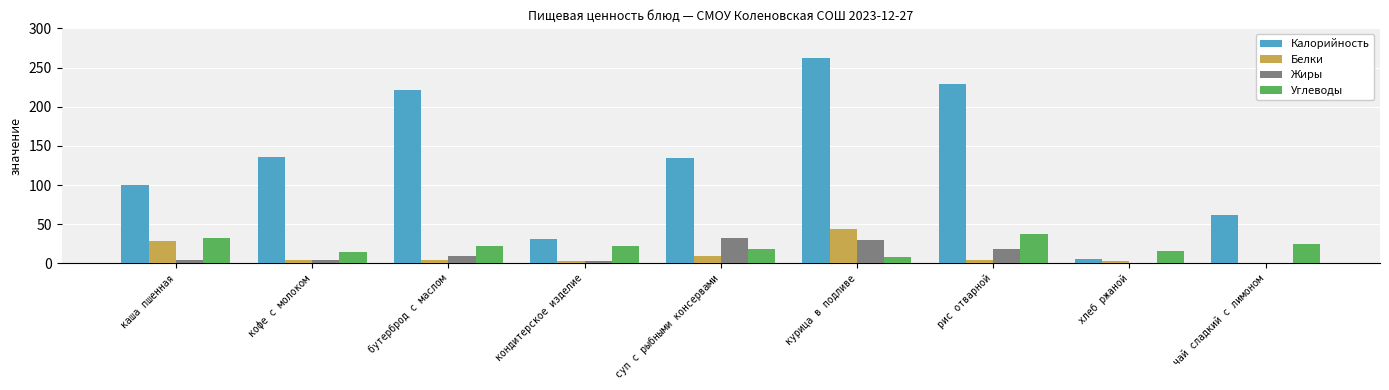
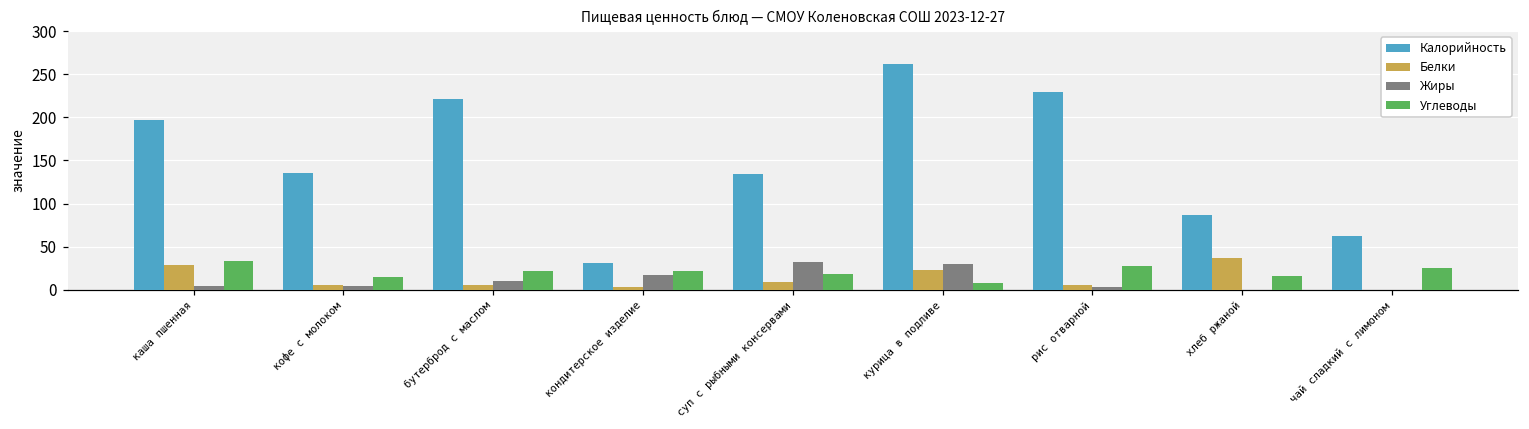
  {
    "Калорийность": {
-     "каша пшенная": 100,
+     "каша пшенная": 200,
      "кофе с молоком": 140,
      "бутерброд с маслом": 220,
      "кондитерское изделие": 30,
      "суп с рыбными консервами": 130,
      "курица в подливе": 260,
      "рис отварной": 230,
-     "хлеб ржаной": 10,
+     "хлеб ржаной": 90,
      "чай сладкий с лимоном": 60
    },
    "Белки": {
      "каша пшенная": 30,
      "кофе с молоком": 10,
      "бутерброд с маслом": 10,
      "суп с рыбными консервами": 10,
-     "курица в подливе": 40,
+     "курица в подливе": 20,
      "рис отварной": 10,
-     "хлеб ржаной": 0,
+     "хлеб ржаной": 40,
      "чай сладкий с лимоном": 0
    },
    "Жиры": {
      "каша пшенная": 0,
      "кофе с молоком": 0,
      "бутерброд с маслом": 10,
-     "кондитерское изделие": 0,
+     "кондитерское изделие": 20,
      "суп с рыбными консервами": 30,
      "курица в подливе": 30,
-     "рис отварной": 20,
+     "рис отварной": 0,
      "хлеб ржаной": 0,
      "чай сладкий с лимоном": 0
    },
    "Углеводы": {
      "каша пшенная": 30,
      "кофе с молоком": 20,
      "бутерброд с маслом": 20,
      "кондитерское изделие": 20,
      "суп с рыбными консервами": 20,
      "курица в подливе": 10,
-     "рис отварной": 40,
+     "рис отварной": 30,
      "хлеб ржаной": 20,
      "чай сладкий с лимоном": 30
    }
  }
